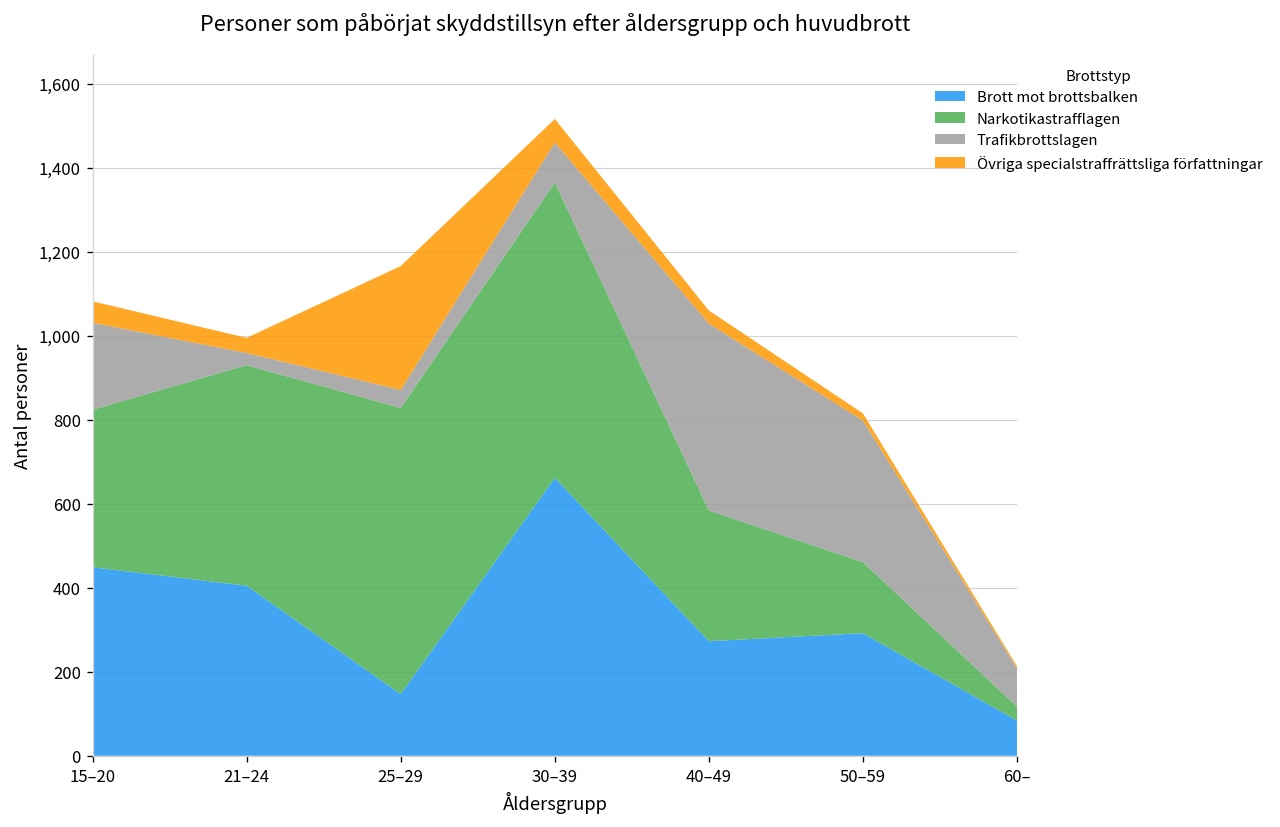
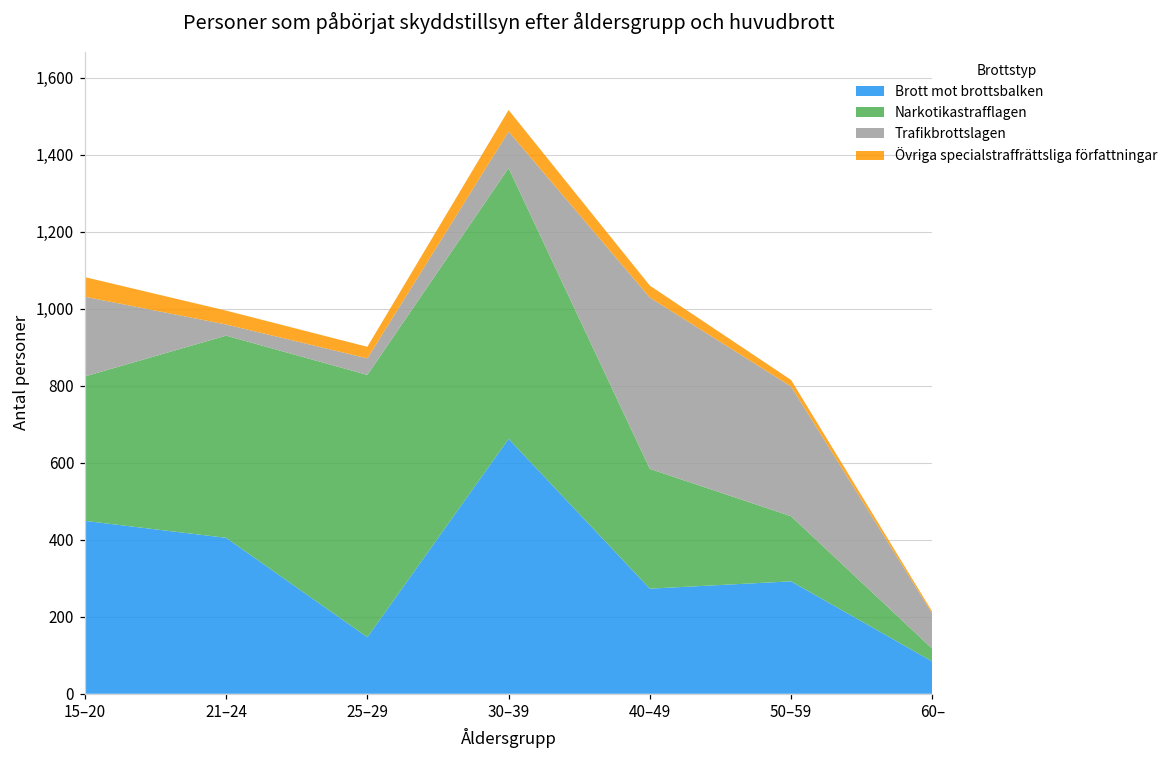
  {
    "Brott mot brottsbalken": {
      "15–20": 450,
      "21–24": 410,
      "25–29": 150,
      "30–39": 660,
      "40–49": 270,
      "50–59": 290,
      "60–": 80
    },
    "Narkotikastrafflagen": {
      "15–20": 380,
      "21–24": 530,
      "25–29": 680,
      "30–39": 700,
      "40–49": 310,
      "50–59": 170,
      "60–": 30
    },
    "Trafikbrottslagen": {
      "15–20": 210,
      "21–24": 30,
      "25–29": 40,
      "30–39": 100,
      "40–49": 450,
      "50–59": 340
    },
    "Övriga specialstraffrättsliga författningar": {
      "15–20": 50,
      "21–24": 40,
-     "25–29": 300,
+     "25–29": 30,
      "30–39": 60,
      "40–49": 30,
      "50–59": 20
    }
  }
